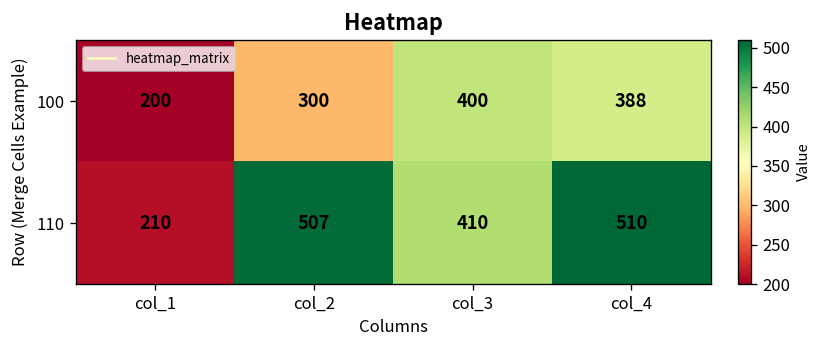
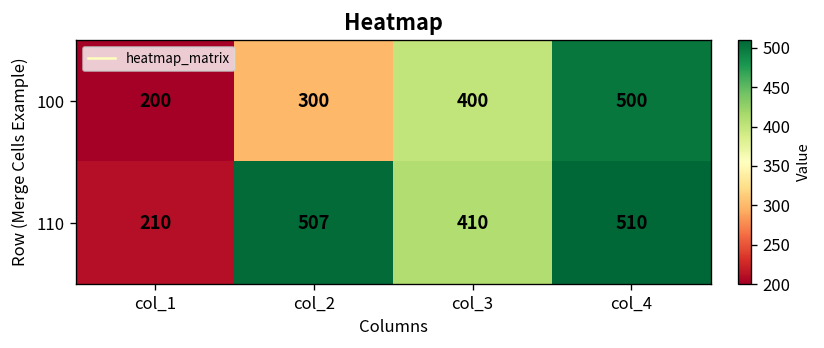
  {
    "100": {
      "col_1": 200,
      "col_2": 300,
      "col_3": 400,
-     "col_4": 388
+     "col_4": 500
    },
    "110": {
      "col_1": 210,
      "col_2": 507,
      "col_3": 410,
      "col_4": 510
    }
  }
